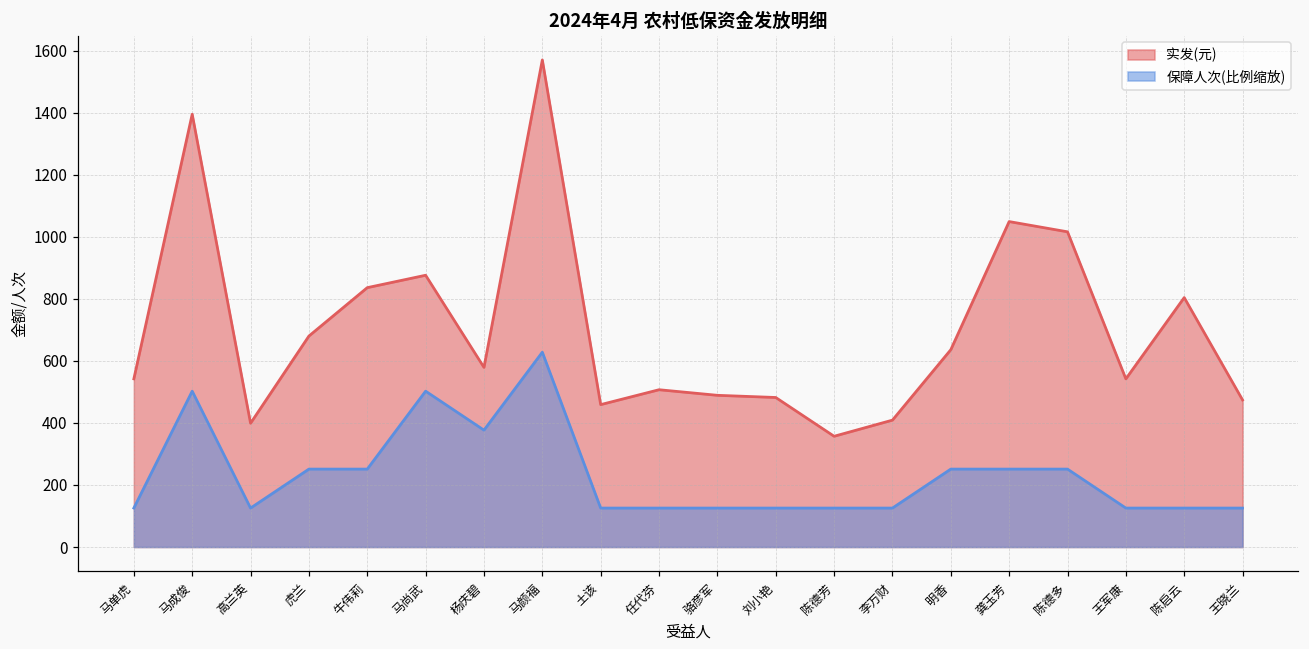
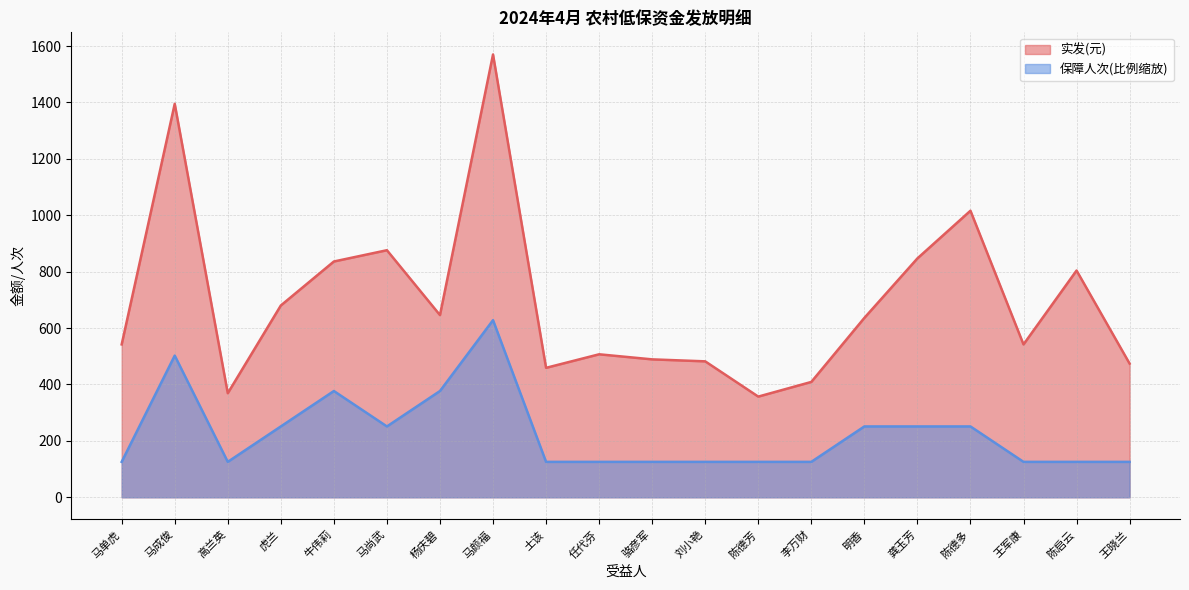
  {
    "实发(元)": {
      "马单虎": 540,
      "马成俊": 1400,
-     "高兰英": 400,
+     "高兰英": 370,
      "虎兰": 680,
      "牛伟莉": 840,
      "马尚武": 880,
-     "杨庆碧": 580,
+     "杨庆碧": 650,
      "马颜福": 1570,
      "土该": 460,
      "任代芬": 510,
      "骆彦军": 490,
      "刘小艳": 480,
      "陈德芳": 360,
      "李万财": 410,
      "明香": 640,
-     "龚玉芳": 1050,
+     "龚玉芳": 850,
      "陈德多": 1020,
      "王军康": 540,
      "陈启云": 800,
      "王晓兰": 470
    },
    "保障人次(比例缩放)": {
      "马单虎": 130,
      "马成俊": 500,
      "高兰英": 130,
      "虎兰": 250,
-     "牛伟莉": 250,
-     "马尚武": 500,
+     "牛伟莉": 380,
+     "马尚武": 250,
      "杨庆碧": 380,
      "马颜福": 630,
      "土该": 130,
      "任代芬": 130,
      "骆彦军": 130,
      "刘小艳": 130,
      "陈德芳": 130,
      "李万财": 130,
      "明香": 250,
      "龚玉芳": 250,
      "陈德多": 250,
      "王军康": 130,
      "陈启云": 130,
      "王晓兰": 130
    }
  }
